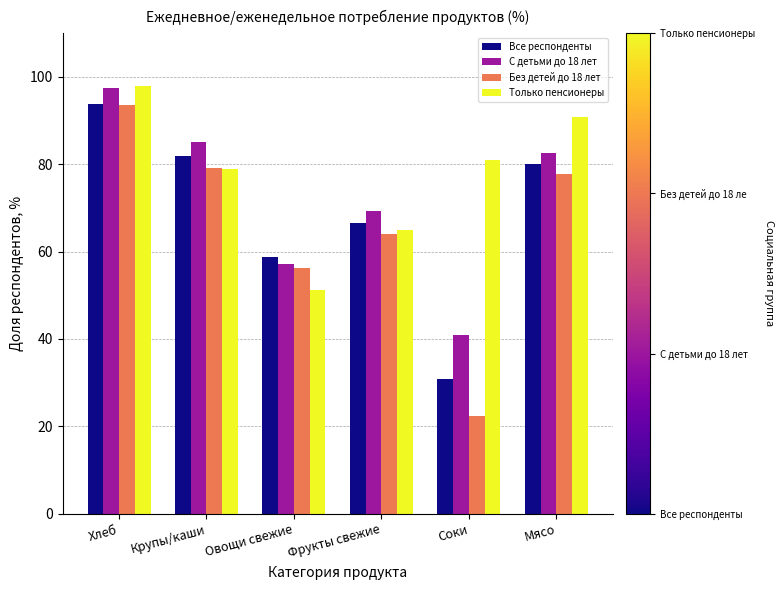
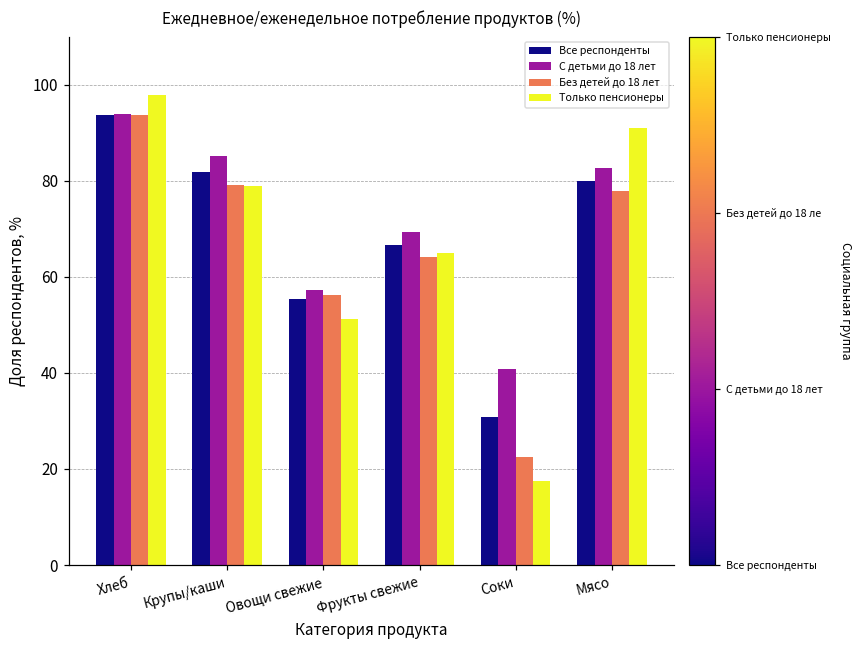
  {
    "Все респонденты": {
      "Хлеб": 94,
      "Крупы/каши": 82,
-     "Овощи свежие": 59,
+     "Овощи свежие": 55,
      "Фрукты свежие": 67,
      "Соки": 31,
      "Мясо": 80
    },
    "С детьми до 18 лет": {
-     "Хлеб": 98,
+     "Хлеб": 94,
      "Крупы/каши": 85,
      "Овощи свежие": 57,
      "Фрукты свежие": 69,
      "Соки": 41,
      "Мясо": 83
    },
    "Без детей до 18 лет": {
      "Хлеб": 94,
      "Крупы/каши": 79,
      "Овощи свежие": 56,
      "Фрукты свежие": 64,
      "Соки": 22,
      "Мясо": 78
    },
    "Только пенсионеры": {
      "Хлеб": 98,
      "Крупы/каши": 79,
      "Овощи свежие": 51,
      "Фрукты свежие": 65,
-     "Соки": 81,
+     "Соки": 18,
      "Мясо": 91
    }
  }
